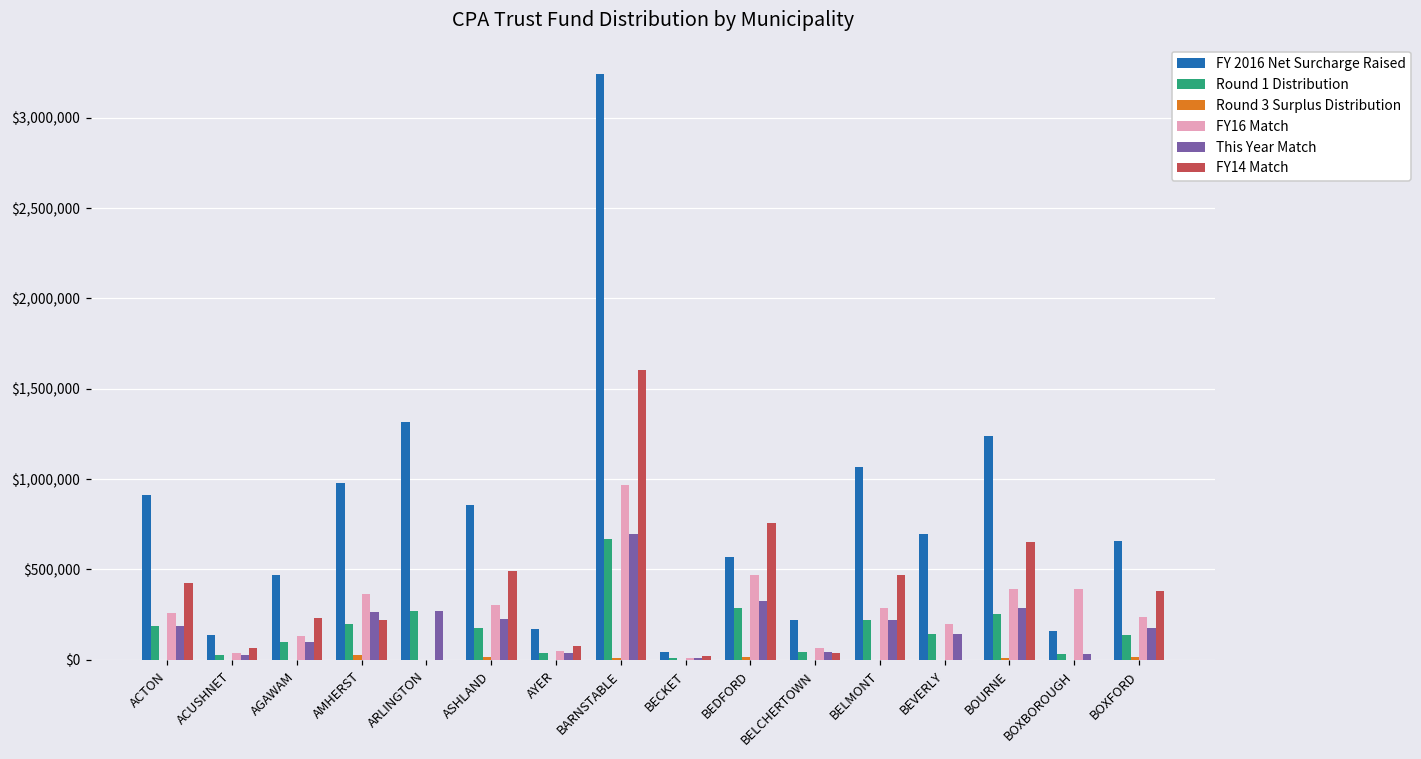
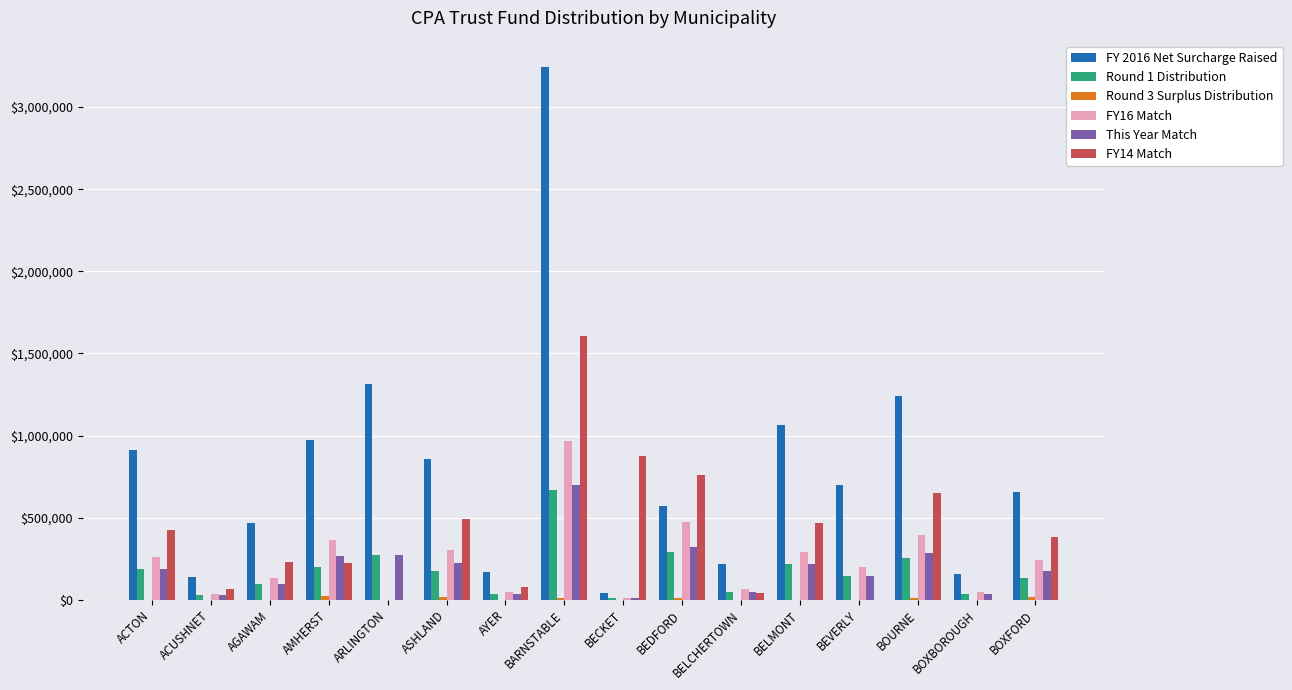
  {
    "FY 2016 Net Surcharge Raised": {
      "ACTON": "$910,000",
      "ACUSHNET": "$140,000",
      "AGAWAM": "$470,000",
      "AMHERST": "$980,000",
      "ARLINGTON": "$1,310,000",
      "ASHLAND": "$860,000",
      "AYER": "$170,000",
      "BARNSTABLE": "$3,240,000",
      "BECKET": "$40,000",
      "BEDFORD": "$570,000",
      "BELCHERTOWN": "$220,000",
      "BELMONT": "$1,070,000",
      "BEVERLY": "$700,000",
      "BOURNE": "$1,240,000",
      "BOXBOROUGH": "$160,000",
      "BOXFORD": "$660,000"
    },
    "Round 1 Distribution": {
      "ACTON": "$190,000",
      "ACUSHNET": "$30,000",
      "AGAWAM": "$100,000",
      "AMHERST": "$200,000",
      "ARLINGTON": "$270,000",
      "ASHLAND": "$180,000",
      "AYER": "$40,000",
      "BARNSTABLE": "$670,000",
      "BEDFORD": "$290,000",
      "BELCHERTOWN": "$50,000",
      "BELMONT": "$220,000",
      "BEVERLY": "$140,000",
      "BOURNE": "$250,000",
      "BOXBOROUGH": "$30,000",
      "BOXFORD": "$140,000"
    },
    "Round 3 Surplus Distribution": {
      "ACTON": "$0",
      "ACUSHNET": "$0",
      "AGAWAM": "$0",
      "AMHERST": "$20,000",
      "ARLINGTON": "$0",
      "ASHLAND": "$20,000",
      "AYER": "$0",
      "BECKET": "$0",
      "BELCHERTOWN": "$0",
      "BELMONT": "$0",
      "BEVERLY": "$0",
      "BOXBOROUGH": "$0",
      "BOXFORD": "$20,000"
    },
    "FY16 Match": {
      "ACTON": "$260,000",
      "ACUSHNET": "$40,000",
      "AGAWAM": "$130,000",
      "AMHERST": "$370,000",
      "ARLINGTON": "$0",
      "ASHLAND": "$300,000",
      "AYER": "$50,000",
      "BARNSTABLE": "$970,000",
      "BEDFORD": "$470,000",
      "BELCHERTOWN": "$60,000",
      "BELMONT": "$290,000",
      "BEVERLY": "$200,000",
      "BOURNE": "$390,000",
-     "BOXBOROUGH": "$390,000",
+     "BOXBOROUGH": "$50,000",
      "BOXFORD": "$240,000"
    },
    "This Year Match": {
      "ACTON": "$190,000",
      "ACUSHNET": "$30,000",
      "AGAWAM": "$100,000",
      "AMHERST": "$270,000",
      "ARLINGTON": "$270,000",
      "ASHLAND": "$220,000",
      "AYER": "$40,000",
      "BARNSTABLE": "$700,000",
      "BEDFORD": "$320,000",
      "BELCHERTOWN": "$50,000",
      "BELMONT": "$220,000",
      "BEVERLY": "$140,000",
      "BOURNE": "$280,000",
      "BOXBOROUGH": "$30,000",
      "BOXFORD": "$180,000"
    },
    "FY14 Match": {
      "ACTON": "$420,000",
      "ACUSHNET": "$60,000",
      "AGAWAM": "$230,000",
      "AMHERST": "$220,000",
      "ARLINGTON": "$0",
      "ASHLAND": "$490,000",
      "AYER": "$80,000",
      "BARNSTABLE": "$1,610,000",
-     "BECKET": "$20,000",
+     "BECKET": "$880,000",
      "BEDFORD": "$760,000",
      "BELCHERTOWN": "$40,000",
      "BELMONT": "$470,000",
      "BEVERLY": "$0",
      "BOURNE": "$650,000",
      "BOXBOROUGH": "$0",
      "BOXFORD": "$380,000"
    }
  }
